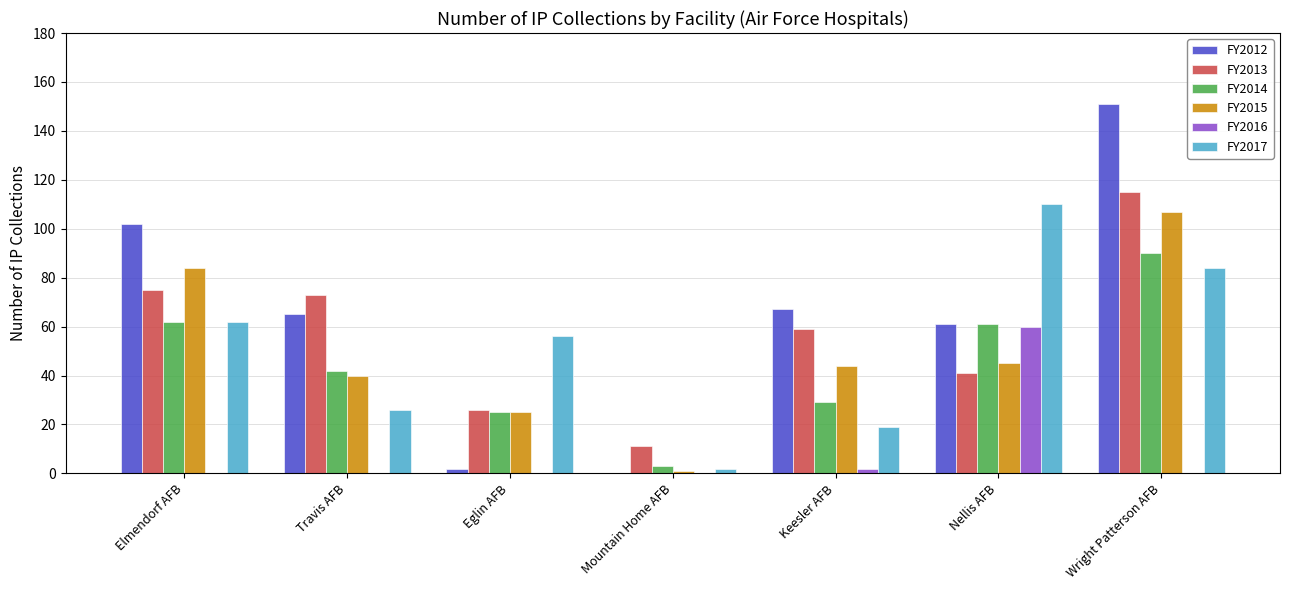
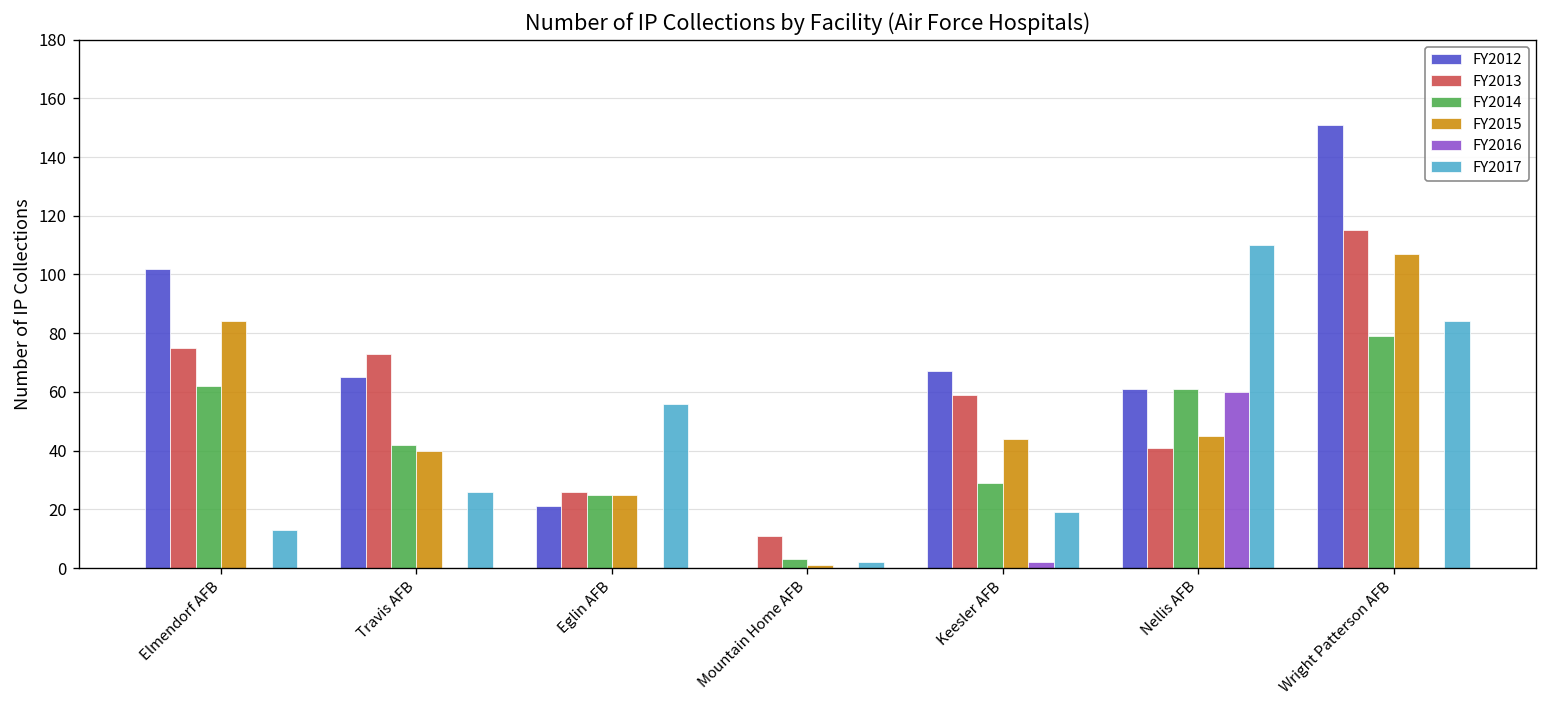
  {
    "FY2012": {
      "Elmendorf AFB": 102,
      "Travis AFB": 65,
-     "Eglin AFB": 2,
+     "Eglin AFB": 21,
      "Mountain Home AFB": 0,
      "Keesler AFB": 67,
      "Nellis AFB": 61,
      "Wright Patterson AFB": 151
    },
    "FY2013": {
      "Elmendorf AFB": 75,
      "Travis AFB": 73,
      "Eglin AFB": 26,
      "Mountain Home AFB": 11,
      "Keesler AFB": 59,
      "Nellis AFB": 41,
      "Wright Patterson AFB": 115
    },
    "FY2014": {
      "Elmendorf AFB": 62,
      "Travis AFB": 42,
      "Eglin AFB": 25,
      "Mountain Home AFB": 3,
      "Keesler AFB": 29,
      "Nellis AFB": 61,
-     "Wright Patterson AFB": 90
+     "Wright Patterson AFB": 79
    },
    "FY2015": {
      "Elmendorf AFB": 84,
      "Travis AFB": 40,
      "Eglin AFB": 25,
      "Keesler AFB": 44,
      "Nellis AFB": 45,
      "Wright Patterson AFB": 107
    },
    "FY2016": {
      "Elmendorf AFB": 0,
      "Travis AFB": 0,
      "Eglin AFB": 0,
      "Mountain Home AFB": 0,
      "Keesler AFB": 2,
      "Nellis AFB": 60,
      "Wright Patterson AFB": 0
    },
    "FY2017": {
-     "Elmendorf AFB": 62,
+     "Elmendorf AFB": 13,
      "Travis AFB": 26,
      "Eglin AFB": 56,
      "Mountain Home AFB": 2,
      "Keesler AFB": 19,
      "Nellis AFB": 110,
      "Wright Patterson AFB": 84
    }
  }
